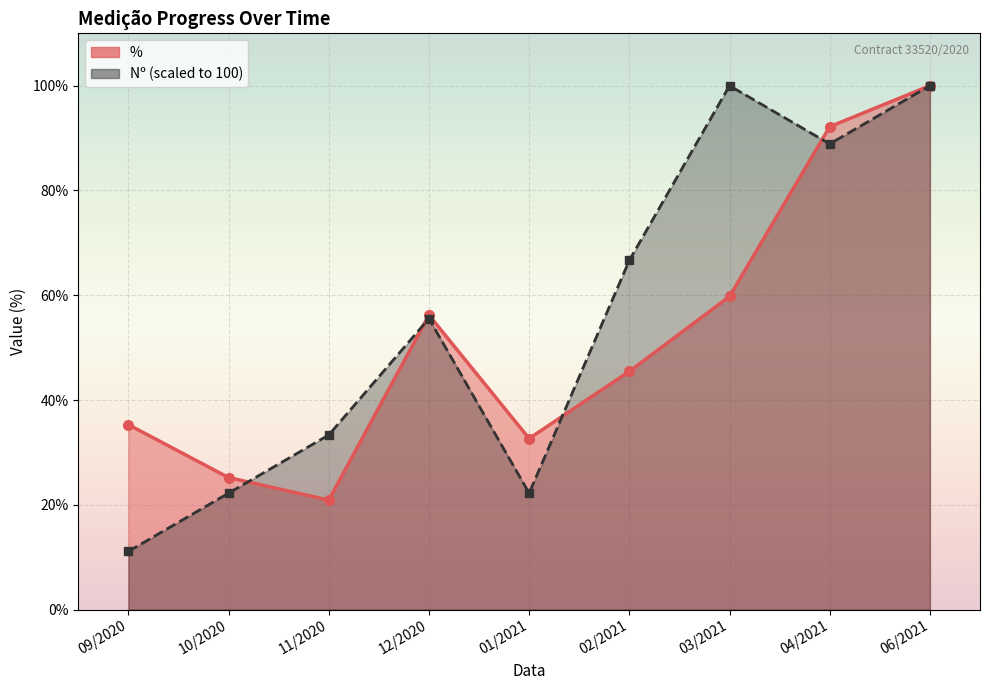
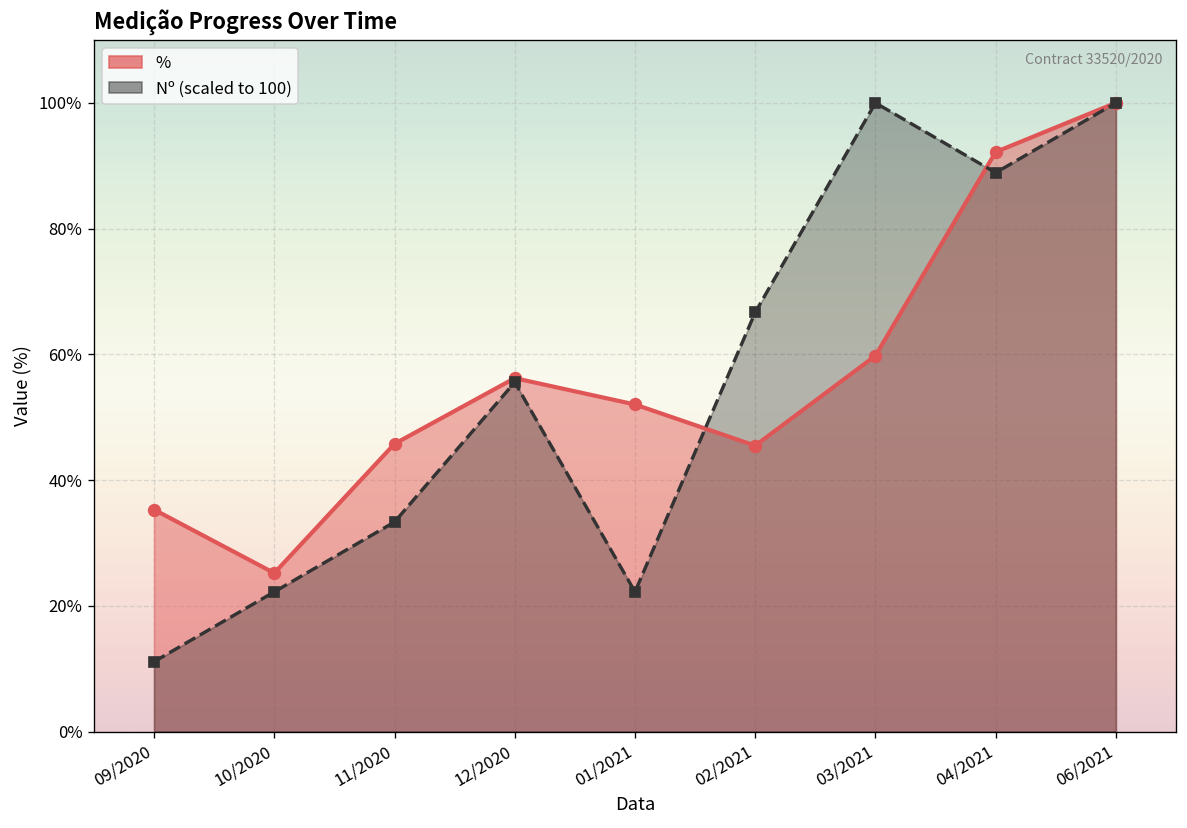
  {
    "%": {
      "09/2020": "35%",
      "10/2020": "25%",
-     "11/2020": "21%",
+     "11/2020": "46%",
      "12/2020": "56%",
-     "01/2021": "33%",
+     "01/2021": "52%",
      "02/2021": "45%",
      "03/2021": "60%",
      "04/2021": "92%"
    },
    "Nº (scaled to 100)": {
      "09/2020": "11%",
      "10/2020": "22%",
      "11/2020": "33%",
      "12/2020": "56%",
      "01/2021": "22%",
      "02/2021": "67%",
      "03/2021": "100%",
      "04/2021": "89%"
    }
  }
